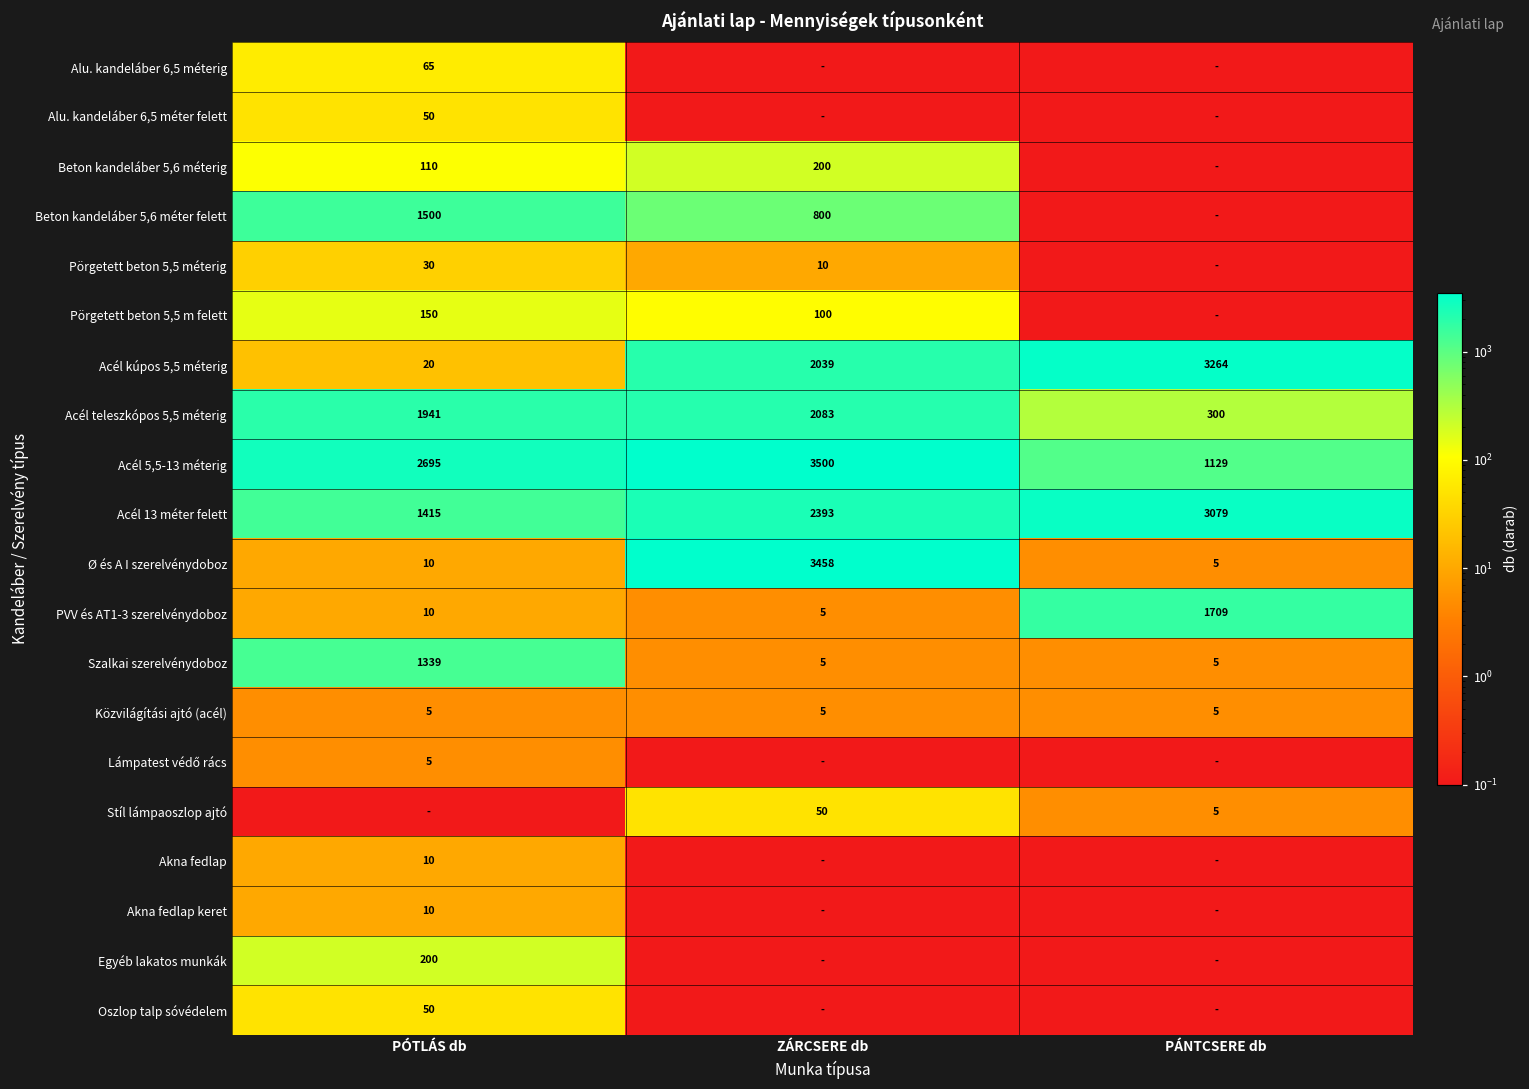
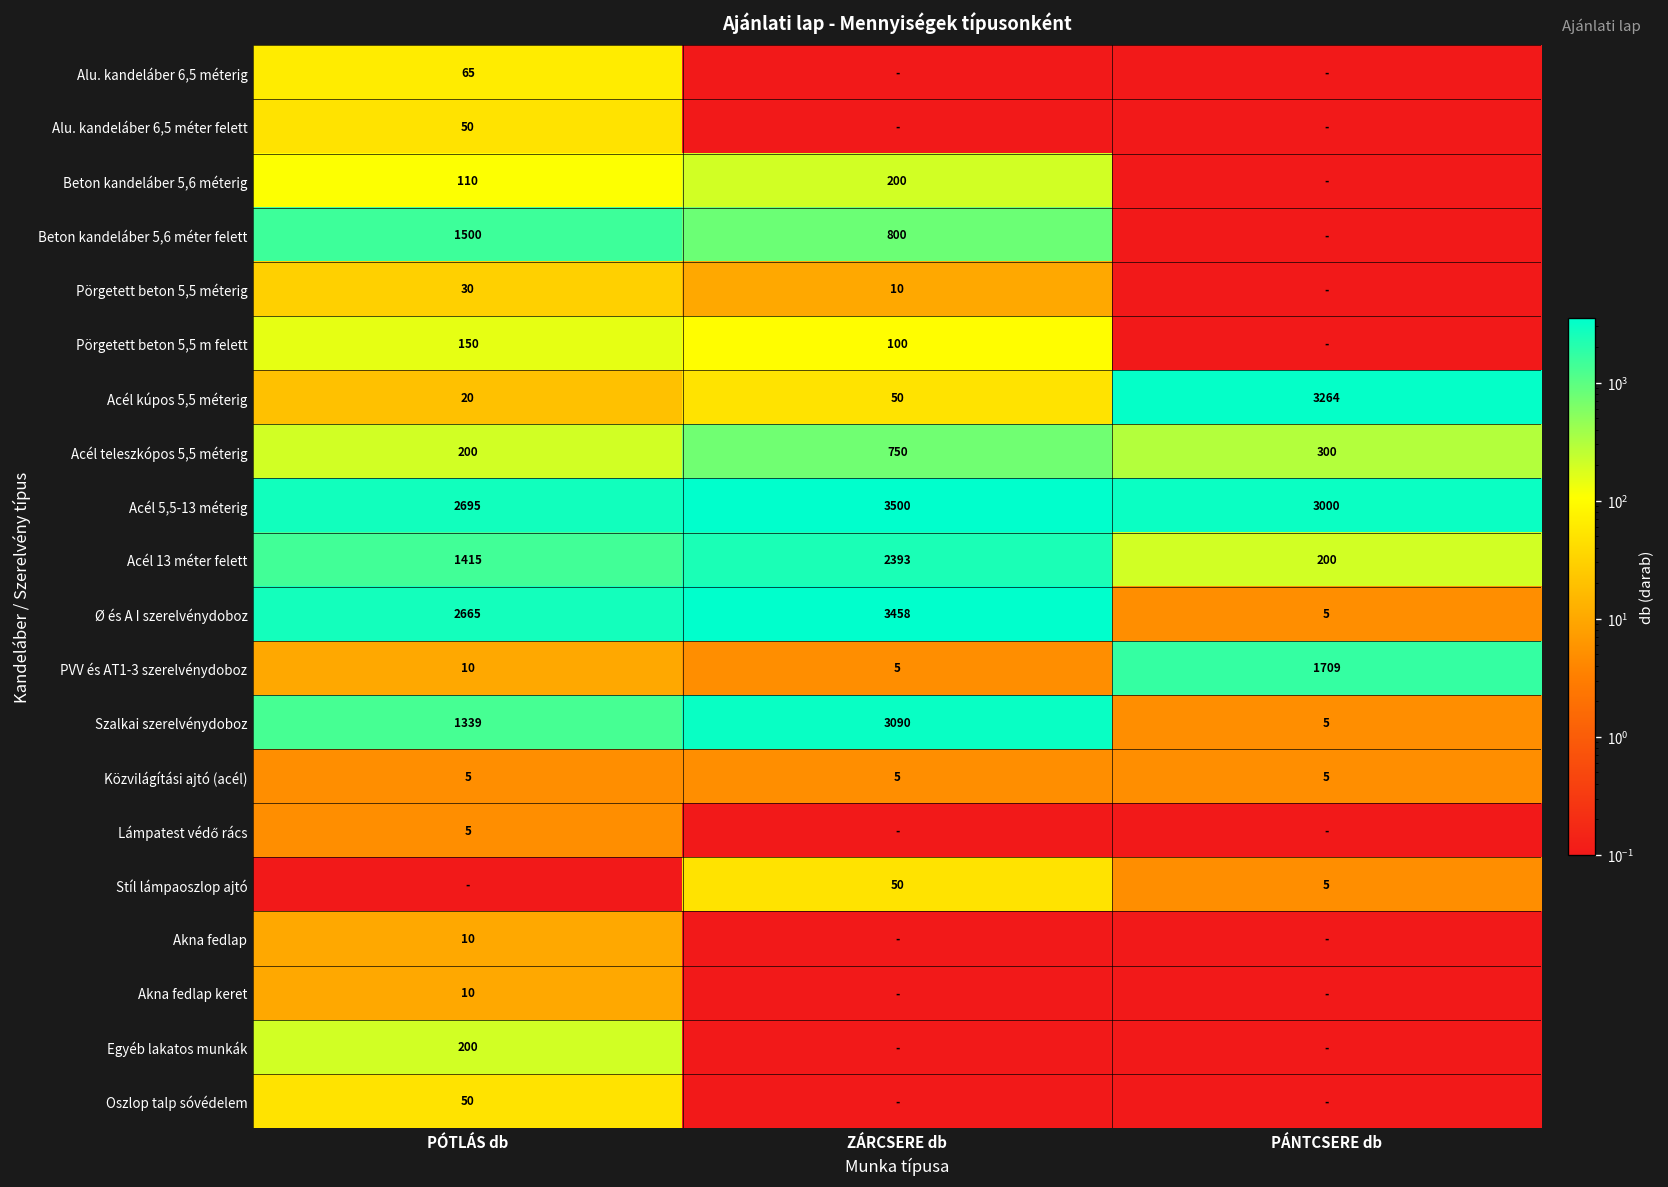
  {
    "Alu. kandeláber 6,5 méterig": {
      "PÓTLÁS db": 65
    },
    "Alu. kandeláber 6,5 méter felett": {
      "PÓTLÁS db": 50
    },
    "Beton kandeláber 5,6 méterig": {
      "PÓTLÁS db": 110,
      "ZÁRCSERE db": 200
    },
    "Beton kandeláber 5,6 méter felett": {
      "PÓTLÁS db": 1500,
      "ZÁRCSERE db": 800
    },
    "Pörgetett beton 5,5 méterig": {
      "PÓTLÁS db": 30,
      "ZÁRCSERE db": 10
    },
    "Pörgetett beton 5,5 m felett": {
      "PÓTLÁS db": 150,
      "ZÁRCSERE db": 100
    },
    "Acél kúpos 5,5 méterig": {
      "PÓTLÁS db": 20,
-     "ZÁRCSERE db": 2039,
+     "ZÁRCSERE db": 50,
      "PÁNTCSERE db": 3264
    },
    "Acél teleszkópos 5,5 méterig": {
-     "PÓTLÁS db": 1941,
-     "ZÁRCSERE db": 2083,
+     "PÓTLÁS db": 200,
+     "ZÁRCSERE db": 750,
      "PÁNTCSERE db": 300
    },
    "Acél 5,5-13 méterig": {
      "PÓTLÁS db": 2695,
      "ZÁRCSERE db": 3500,
-     "PÁNTCSERE db": 1129
+     "PÁNTCSERE db": 3000
    },
    "Acél 13 méter felett": {
      "PÓTLÁS db": 1415,
      "ZÁRCSERE db": 2393,
-     "PÁNTCSERE db": 3079
+     "PÁNTCSERE db": 200
    },
    "Ø és A I szerelvénydoboz": {
-     "PÓTLÁS db": 10,
+     "PÓTLÁS db": 2665,
      "ZÁRCSERE db": 3458,
      "PÁNTCSERE db": 5
    },
    "PVV és AT1-3 szerelvénydoboz": {
      "PÓTLÁS db": 10,
      "ZÁRCSERE db": 5,
      "PÁNTCSERE db": 1709
    },
    "Szalkai szerelvénydoboz": {
      "PÓTLÁS db": 1339,
-     "ZÁRCSERE db": 5,
+     "ZÁRCSERE db": 3090,
      "PÁNTCSERE db": 5
    },
    "Közvilágítási ajtó (acél)": {
      "PÓTLÁS db": 5,
      "ZÁRCSERE db": 5,
      "PÁNTCSERE db": 5
    },
    "Lámpatest védő rács": {
      "PÓTLÁS db": 5
    },
    "Stíl lámpaoszlop ajtó": {
      "ZÁRCSERE db": 50,
      "PÁNTCSERE db": 5
    },
    "Akna fedlap": {
      "PÓTLÁS db": 10
    },
    "Akna fedlap keret": {
      "PÓTLÁS db": 10
    },
    "Egyéb lakatos munkák": {
      "PÓTLÁS db": 200
    },
    "Oszlop talp sóvédelem": {
      "PÓTLÁS db": 50
    }
  }
